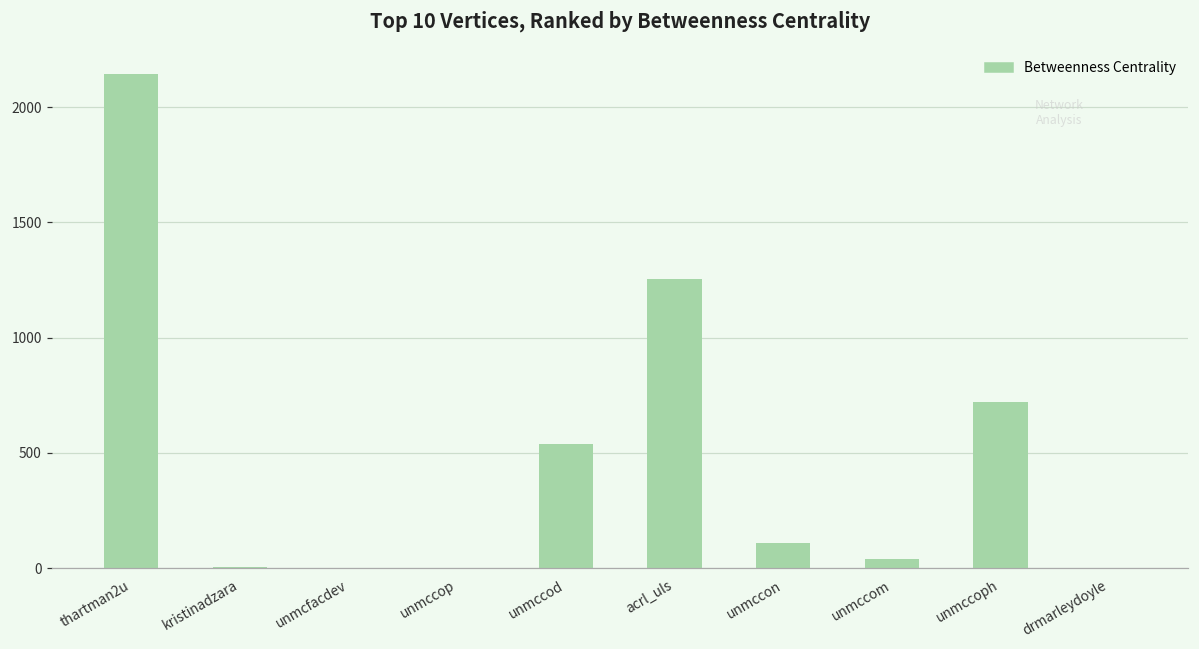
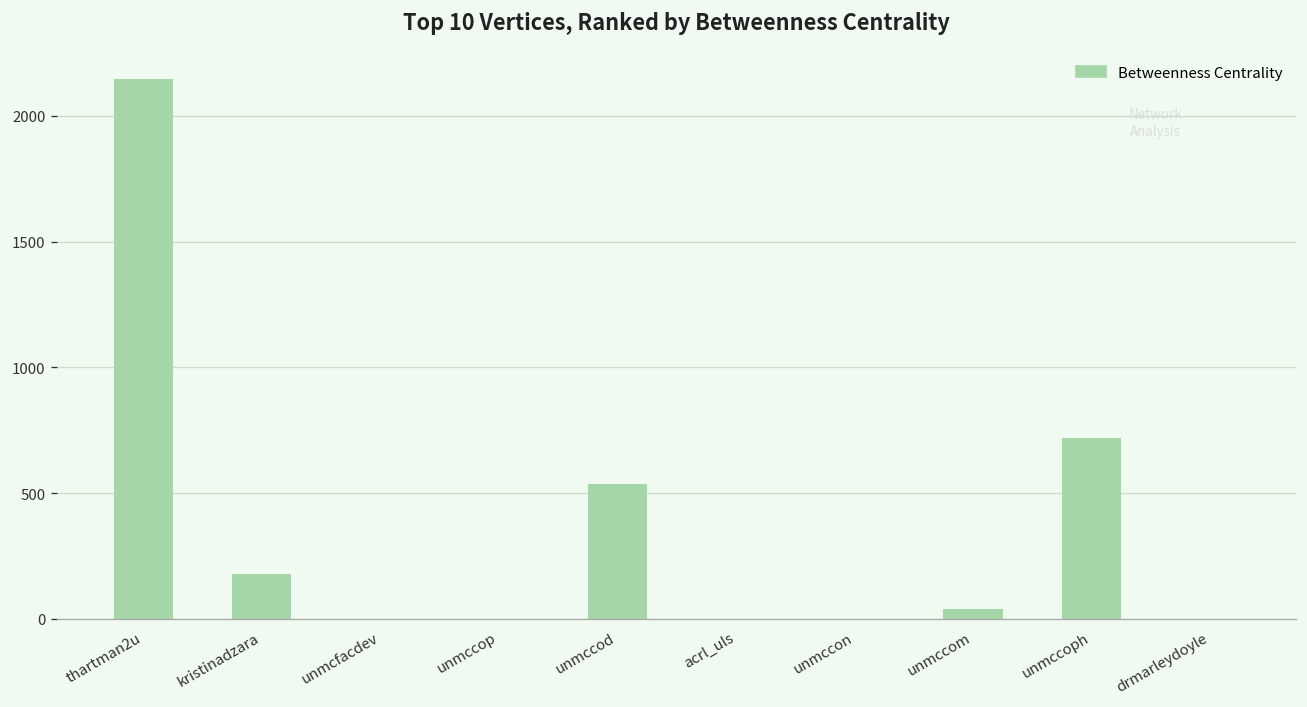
  {
    "thartman2u": 2150,
-   "kristinadzara": 10,
+   "kristinadzara": 180,
    "unmccop": 0,
    "unmccod": 540,
-   "acrl_uls": 1250,
-   "unmccon": 110,
+   "acrl_uls": 0,
+   "unmccon": 0,
    "unmccom": 40,
    "unmccoph": 720,
    "drmarleydoyle": 0
  }
